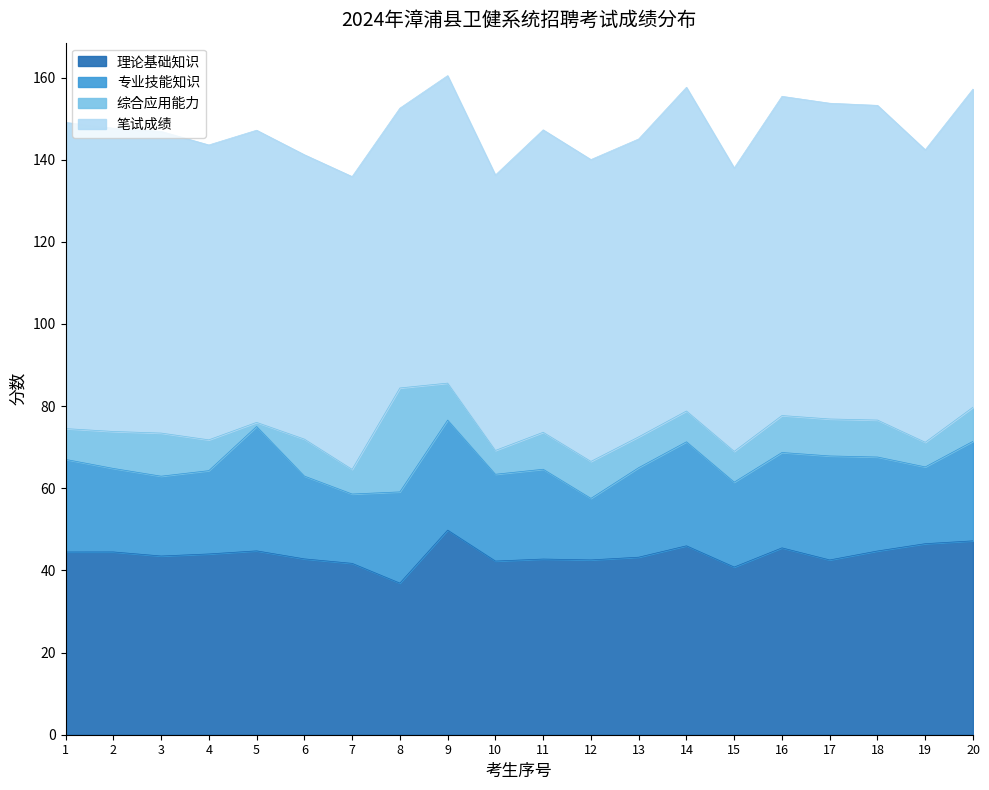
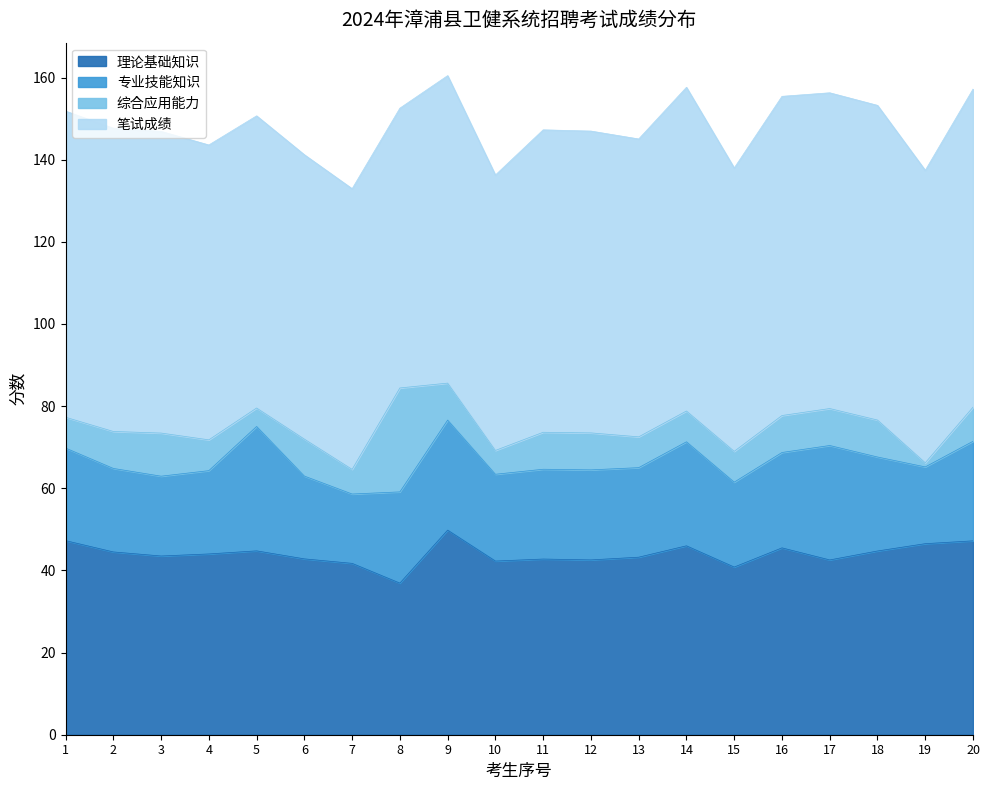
  {
    "理论基础知识": {
-     "1": 44,
+     "1": 47,
      "2": 45,
      "3": 44,
      "4": 44,
      "5": 45,
      "6": 43,
      "7": 42,
      "8": 37,
      "9": 50,
      "10": 42,
      "11": 43,
      "12": 43,
      "13": 43,
      "14": 46,
      "15": 41,
      "16": 45,
      "17": 43,
      "18": 45,
      "19": 47,
      "20": 47
    },
    "专业技能知识": {
      "1": 23,
      "2": 20,
      "3": 19,
      "4": 20,
      "5": 30,
      "6": 20,
      "7": 17,
      "8": 22,
      "9": 27,
      "10": 21,
      "11": 22,
-     "12": 15,
+     "12": 22,
      "13": 22,
      "14": 25,
      "15": 21,
      "16": 23,
-     "17": 25,
+     "17": 28,
      "18": 23,
      "19": 19,
      "20": 24
    },
    "综合应用能力": {
      "1": 8,
      "2": 9,
      "3": 11,
      "4": 8,
-     "5": 1,
+     "5": 5,
      "6": 9,
      "7": 6,
      "8": 25,
      "9": 9,
      "10": 6,
      "11": 9,
      "12": 9,
      "13": 8,
      "14": 8,
      "15": 8,
      "16": 9,
      "17": 9,
      "18": 9,
-     "19": 6,
+     "19": 1,
      "20": 8
    },
    "笔试成绩": {
      "1": 75,
      "4": 72,
      "5": 71,
      "6": 69,
-     "7": 71,
+     "7": 68,
      "8": 68,
      "9": 75,
      "10": 67,
      "11": 74,
      "12": 73,
      "13": 73,
      "14": 79,
      "15": 69,
      "16": 78,
      "17": 77,
      "18": 77,
      "19": 71,
      "20": 77
    }
  }
